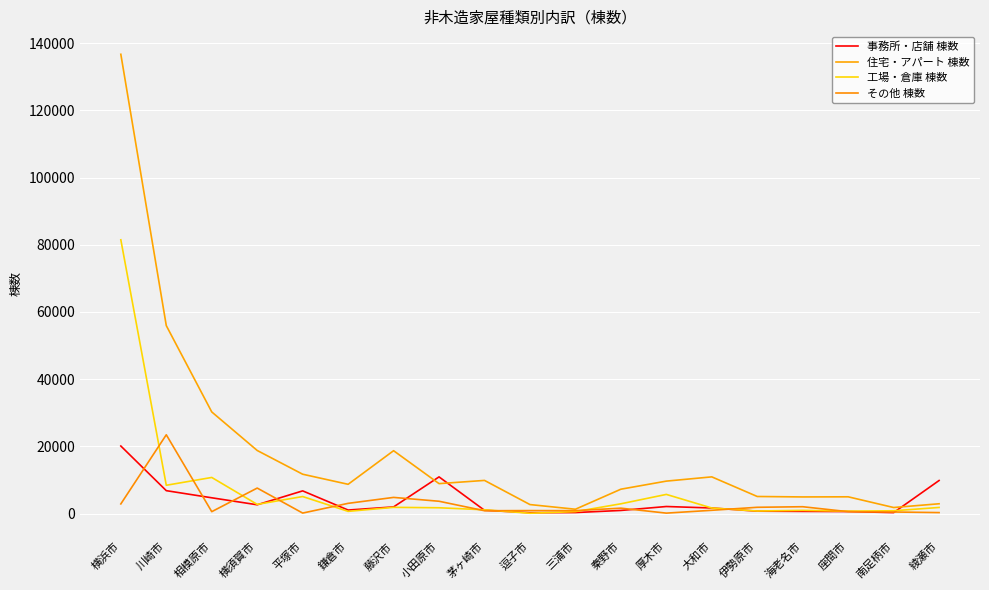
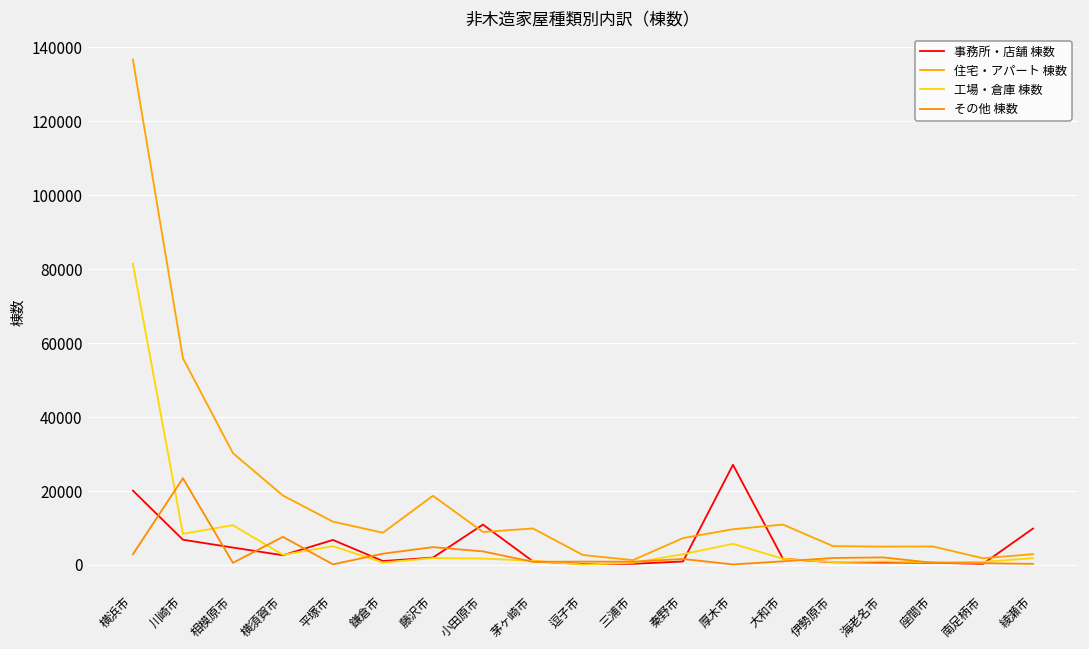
  {
    "事務所・店舗 棟数": {
      "横浜市": 20000,
      "川崎市": 7000,
      "相模原市": 5000,
      "平塚市": 7000,
      "小田原市": 11000,
-     "厚木市": 2000,
+     "厚木市": 27000,
      "綾瀬市": 10000
    }
  }
